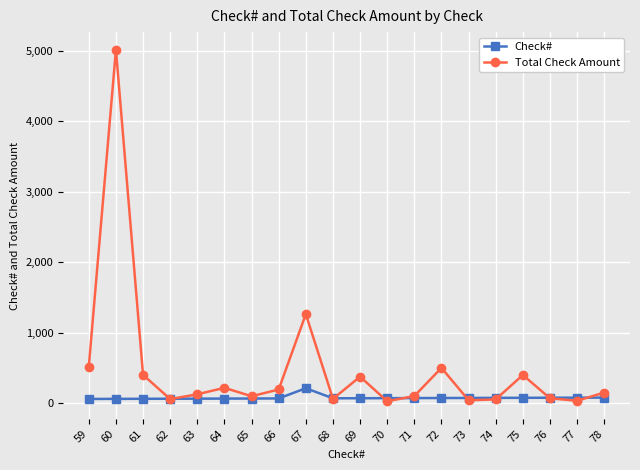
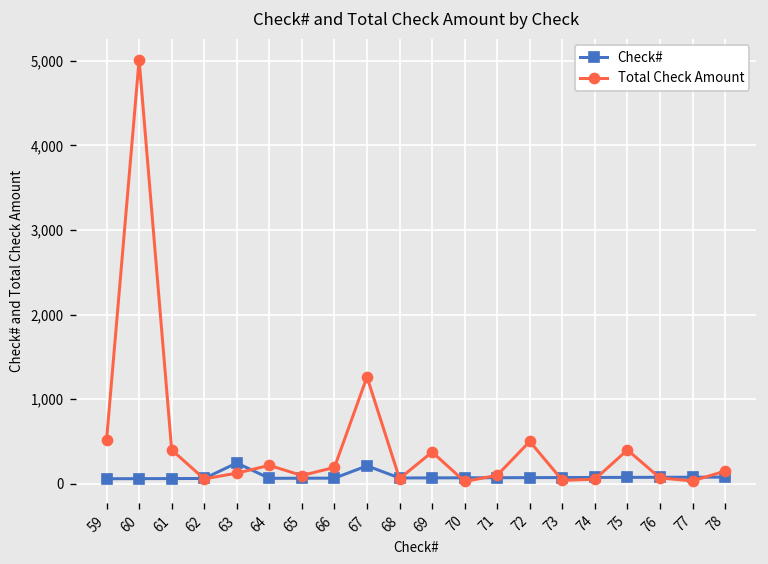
  {
    "Check#": {
      "59": "100",
      "60": "100",
      "61": "100",
-     "63": "100",
+     "63": "200",
      "64": "100",
      "66": "100",
      "67": "200",
      "69": "100",
      "70": "100",
      "72": "100",
      "75": "100",
      "77": "100",
      "78": "100"
    },
    "Total Check Amount": {
      "59": "500",
      "60": "5,000",
      "61": "400",
      "63": "100",
      "64": "200",
      "66": "200",
      "67": "1,300",
      "69": "400",
      "70": "0",
      "72": "500",
      "75": "400",
      "77": "0",
      "78": "100"
    }
  }
